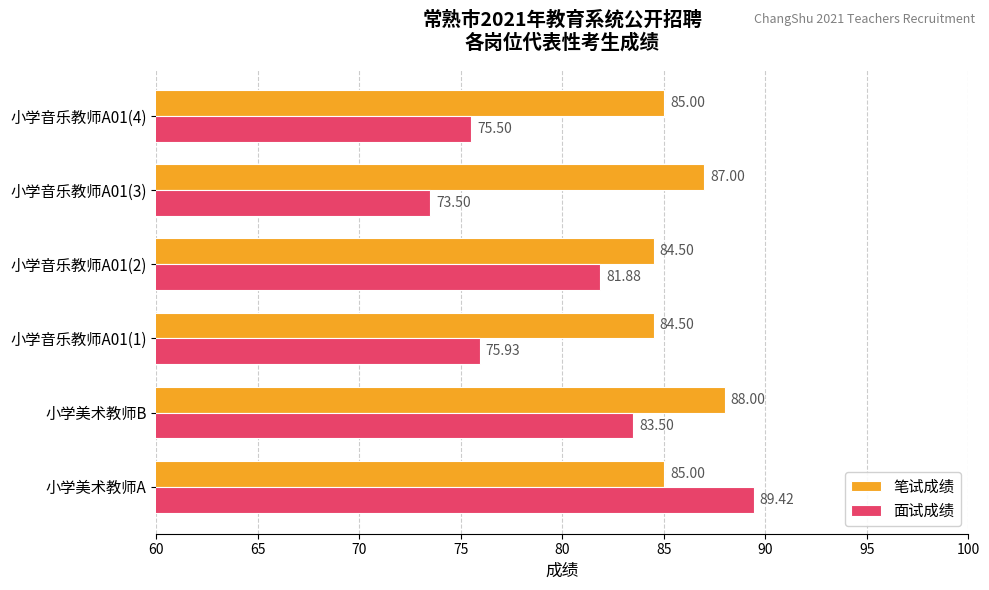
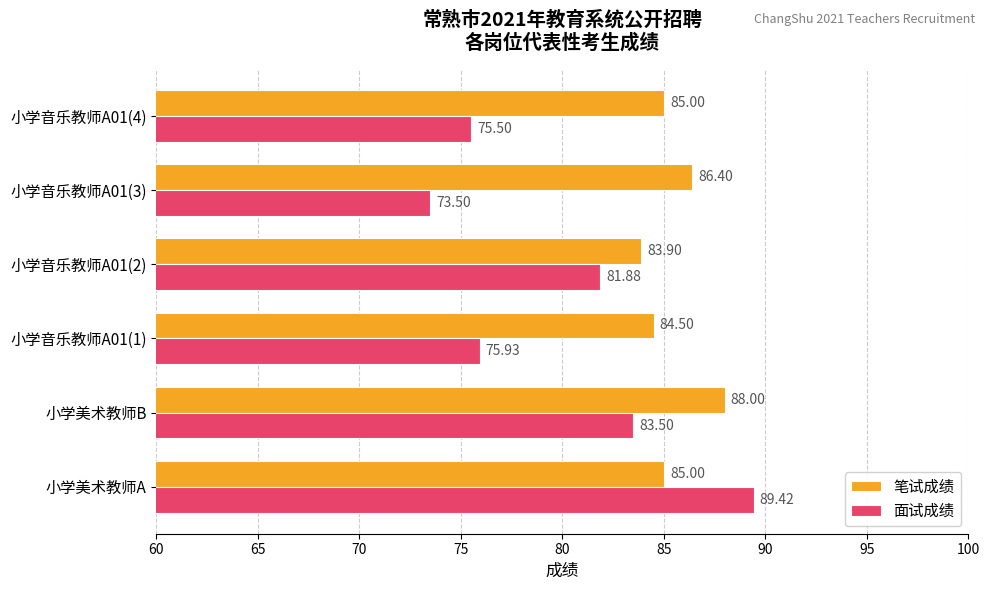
  {
    "笔试成绩": {
      "小学音乐教师A01(4)": 85.00,
-     "小学音乐教师A01(3)": 87.00,
-     "小学音乐教师A01(2)": 84.50,
+     "小学音乐教师A01(3)": 86.40,
+     "小学音乐教师A01(2)": 83.90,
      "小学音乐教师A01(1)": 84.50,
      "小学美术教师B": 88.00,
      "小学美术教师A": 85.00
    },
    "面试成绩": {
      "小学音乐教师A01(4)": 75.50,
      "小学音乐教师A01(3)": 73.50,
      "小学音乐教师A01(2)": 81.88,
      "小学音乐教师A01(1)": 75.93,
      "小学美术教师B": 83.50,
      "小学美术教师A": 89.42
    }
  }
